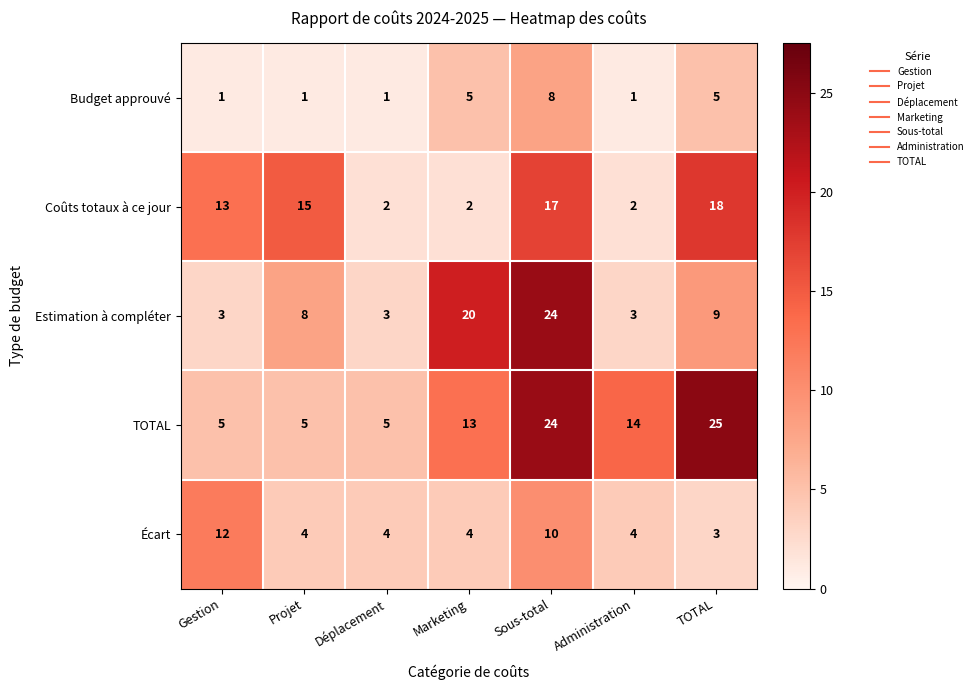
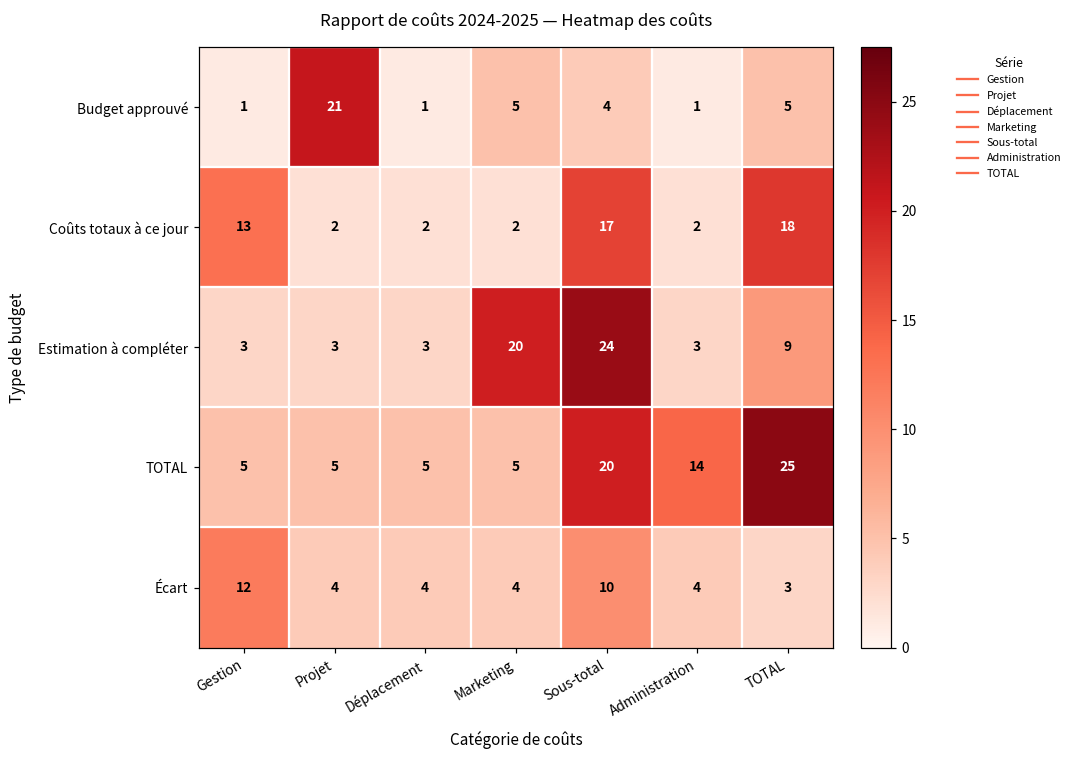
  {
    "Budget approuvé": {
      "Gestion": 1,
-     "Projet": 1,
+     "Projet": 21,
      "Déplacement": 1,
      "Marketing": 5,
-     "Sous-total": 8,
+     "Sous-total": 4,
      "Administration": 1,
      "TOTAL": 5
    },
    "Coûts totaux à ce jour": {
      "Gestion": 13,
-     "Projet": 15,
+     "Projet": 2,
      "Déplacement": 2,
      "Marketing": 2,
      "Sous-total": 17,
      "Administration": 2,
      "TOTAL": 18
    },
    "Estimation à compléter": {
      "Gestion": 3,
-     "Projet": 8,
+     "Projet": 3,
      "Déplacement": 3,
      "Marketing": 20,
      "Sous-total": 24,
      "Administration": 3,
      "TOTAL": 9
    },
    "TOTAL": {
      "Gestion": 5,
      "Projet": 5,
      "Déplacement": 5,
-     "Marketing": 13,
-     "Sous-total": 24,
+     "Marketing": 5,
+     "Sous-total": 20,
      "Administration": 14,
      "TOTAL": 25
    },
    "Écart": {
      "Gestion": 12,
      "Projet": 4,
      "Déplacement": 4,
      "Marketing": 4,
      "Sous-total": 10,
      "Administration": 4,
      "TOTAL": 3
    }
  }
